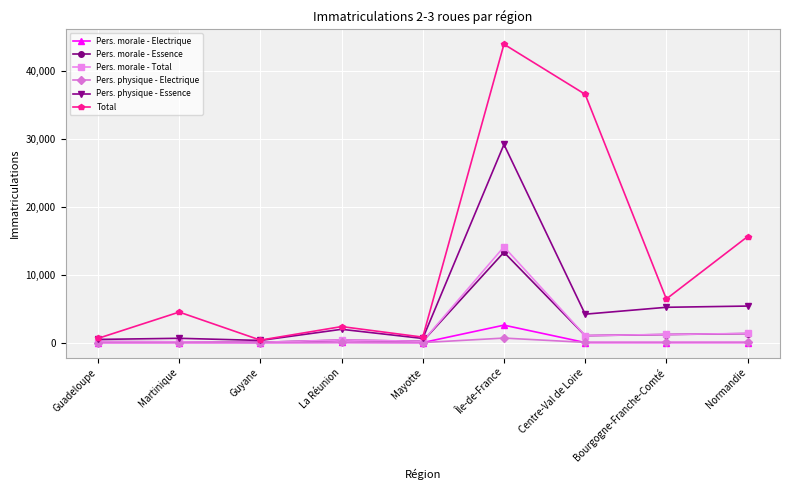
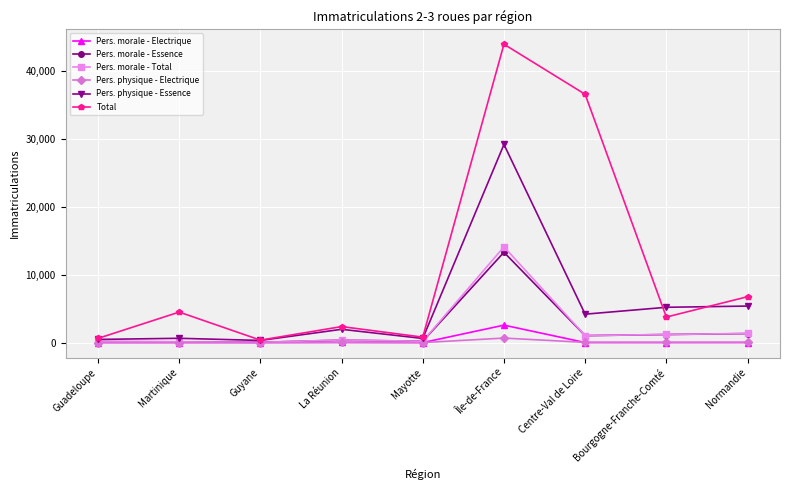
  {
    "Pers. morale - Electrique": {
      "Île-de-France": "3,000"
    },
    "Total": {
      "Martinique": "4,000",
      "La Réunion": "2,000",
      "Île-de-France": "44,000",
      "Centre-Val de Loire": "37,000",
-     "Bourgogne-Franche-Comté": "6,000",
-     "Normandie": "16,000"
+     "Bourgogne-Franche-Comté": "4,000",
+     "Normandie": "7,000"
    }
  }
